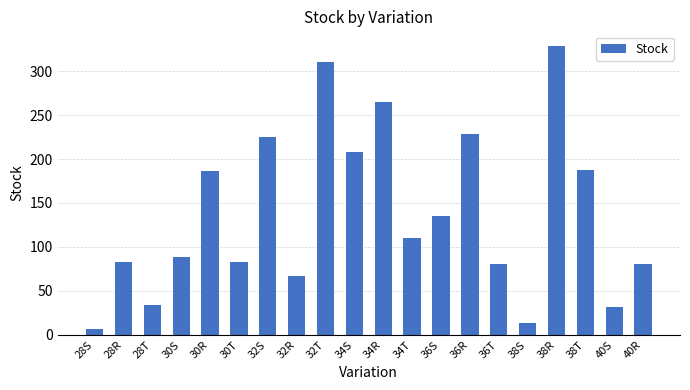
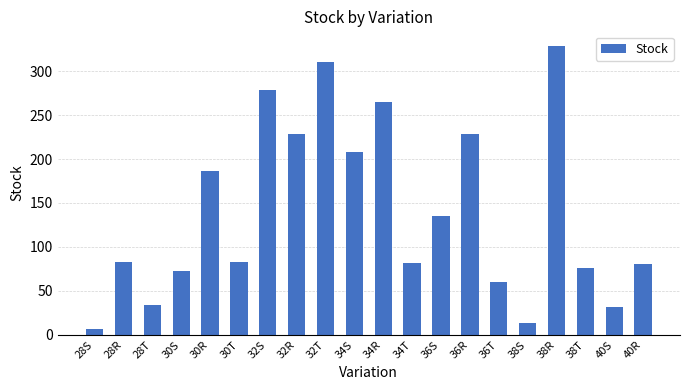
  {
    "28S": 10,
    "28R": 80,
    "28T": 30,
-   "30S": 90,
+   "30S": 70,
    "30R": 190,
    "30T": 80,
-   "32S": 230,
-   "32R": 70,
+   "32S": 280,
+   "32R": 230,
    "32T": 310,
    "34S": 210,
    "34R": 260,
-   "34T": 110,
+   "34T": 80,
    "36S": 140,
    "36R": 230,
-   "36T": 80,
+   "36T": 60,
    "38S": 10,
    "38R": 330,
-   "38T": 190,
+   "38T": 80,
    "40S": 30,
    "40R": 80
  }
